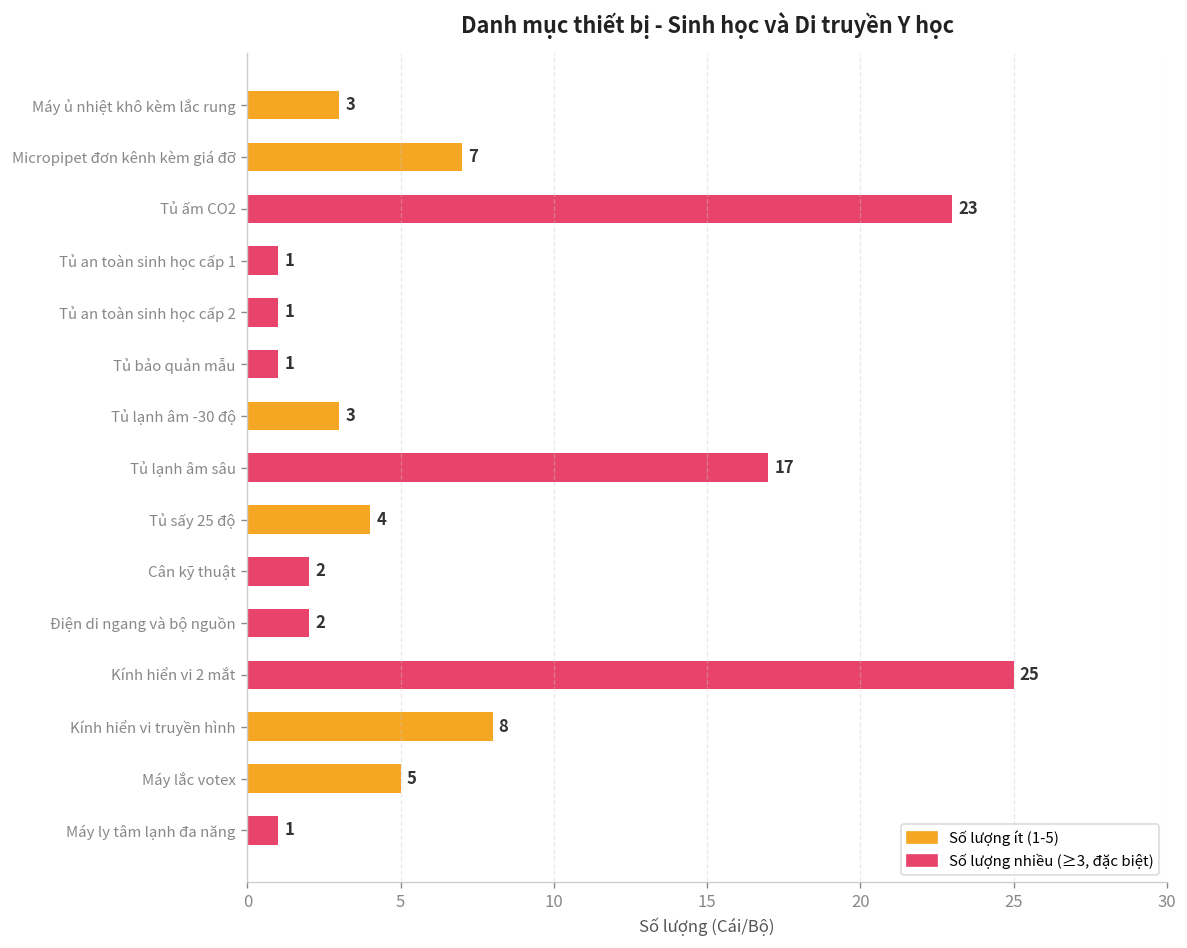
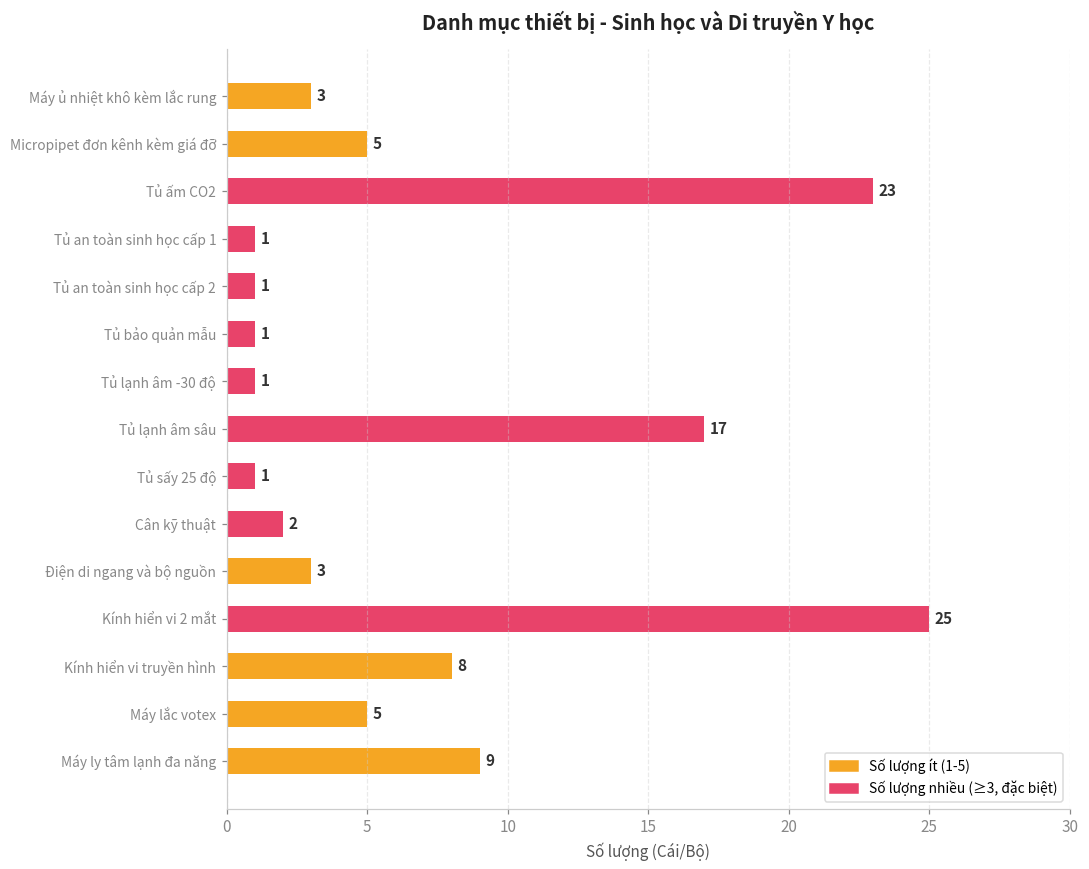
  {
    "Máy ủ nhiệt khô kèm lắc rung": 3,
-   "Micropipet đơn kênh kèm giá đỡ": 7,
+   "Micropipet đơn kênh kèm giá đỡ": 5,
    "Tủ ấm CO2": 23,
    "Tủ an toàn sinh học cấp 1": 1,
    "Tủ an toàn sinh học cấp 2": 1,
    "Tủ bảo quản mẫu": 1,
-   "Tủ lạnh âm -30 độ": 3,
+   "Tủ lạnh âm -30 độ": 1,
    "Tủ lạnh âm sâu": 17,
-   "Tủ sấy 25 độ": 4,
+   "Tủ sấy 25 độ": 1,
    "Cân kỹ thuật": 2,
-   "Điện di ngang và bộ nguồn": 2,
+   "Điện di ngang và bộ nguồn": 3,
    "Kính hiển vi 2 mắt": 25,
    "Kính hiển vi truyền hình": 8,
    "Máy lắc votex": 5,
-   "Máy ly tâm lạnh đa năng": 1
+   "Máy ly tâm lạnh đa năng": 9
  }
